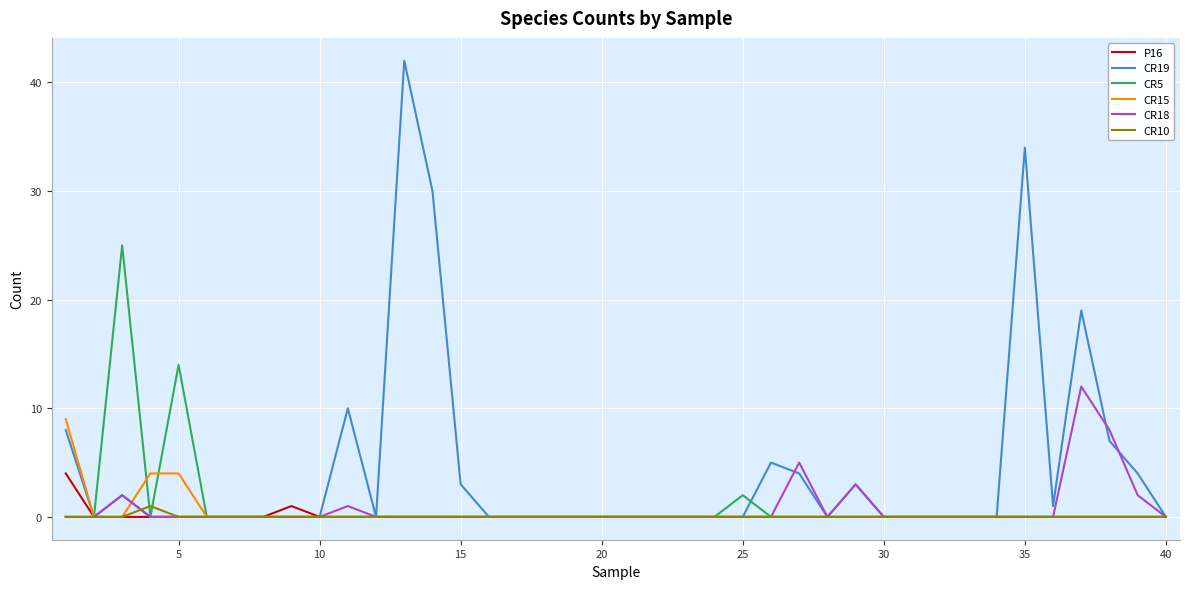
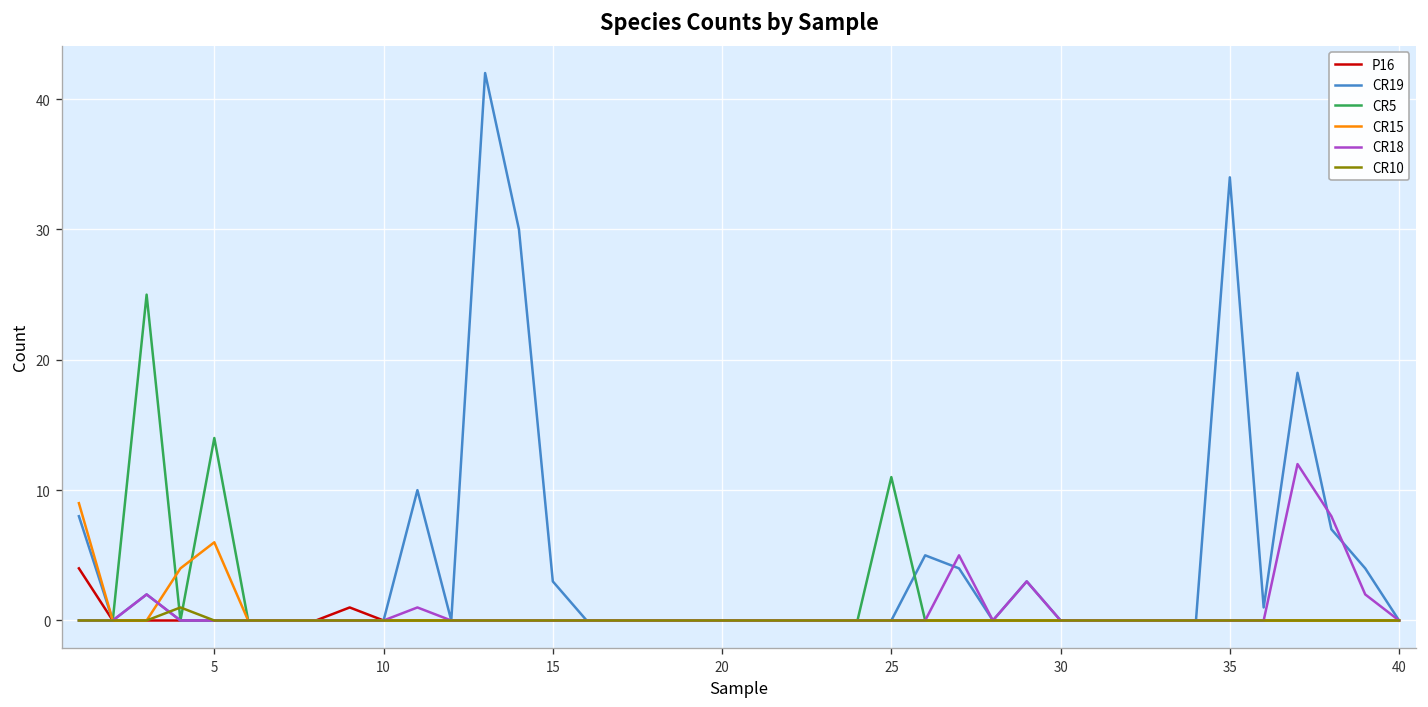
  {
    "CR19": {
      "15": 3,
      "35": 34
    },
    "CR5": {
      "5": 14,
-     "25": 2
+     "25": 11
    },
    "CR15": {
-     "5": 4
+     "5": 6
    }
  }
